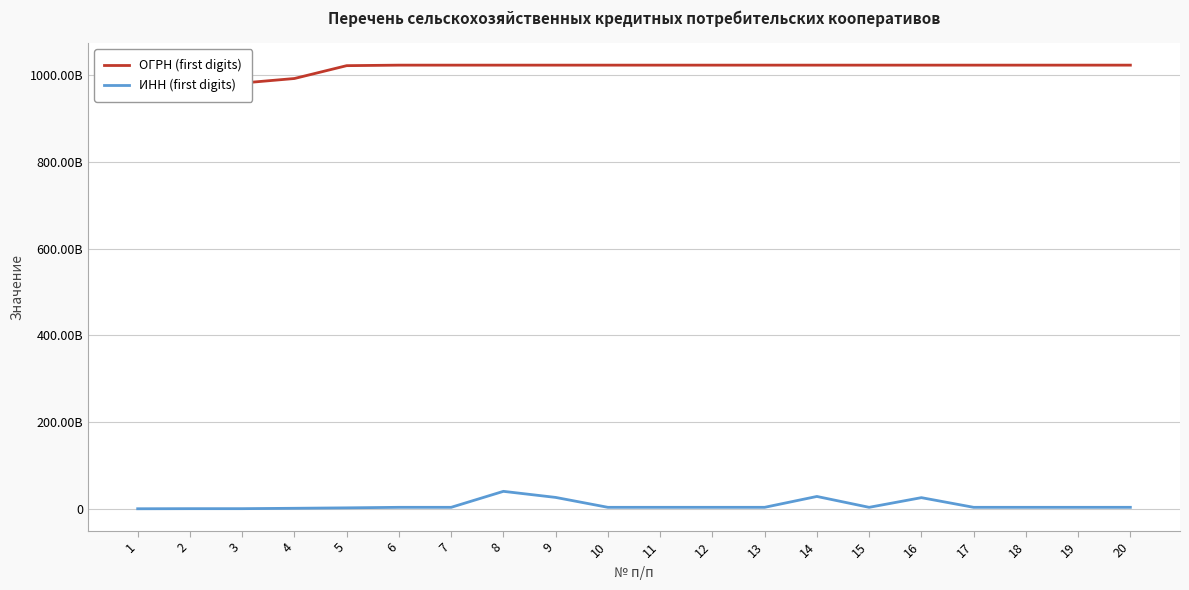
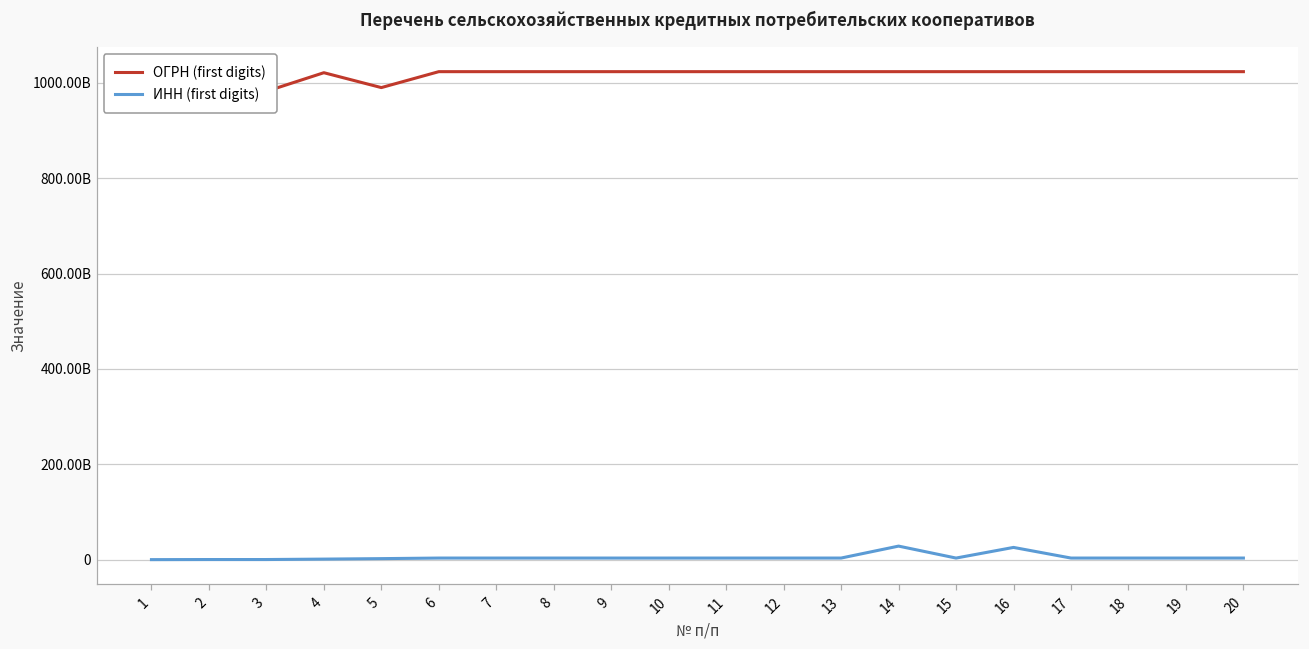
  {
    "ОГРН (first digits)": {
-     "4": 990000000000,
-     "5": 1020000000000,
+     "4": 1020000000000,
+     "5": 990000000000,
      "6": 1020000000000,
      "7": 1020000000000,
      "8": 1020000000000,
      "9": 1020000000000,
      "10": 1020000000000,
      "11": 1020000000000,
      "12": 1020000000000,
      "13": 1020000000000,
      "14": 1020000000000,
      "15": 1020000000000,
      "16": 1020000000000,
      "17": 1020000000000,
      "18": 1020000000000,
      "19": 1020000000000,
      "20": 1020000000000
    },
    "ИНН (first digits)": {
      "1": 0,
      "2": 0,
      "3": 0,
      "4": 0,
      "5": 0,
      "6": 0,
      "7": 0,
-     "8": 40000000000,
-     "9": 30000000000,
+     "8": 0,
+     "9": 0,
      "10": 0,
      "11": 0,
      "12": 0,
      "13": 0,
      "14": 30000000000,
      "15": 0,
      "16": 30000000000,
      "17": 0,
      "18": 0,
      "19": 0,
      "20": 0
    }
  }
